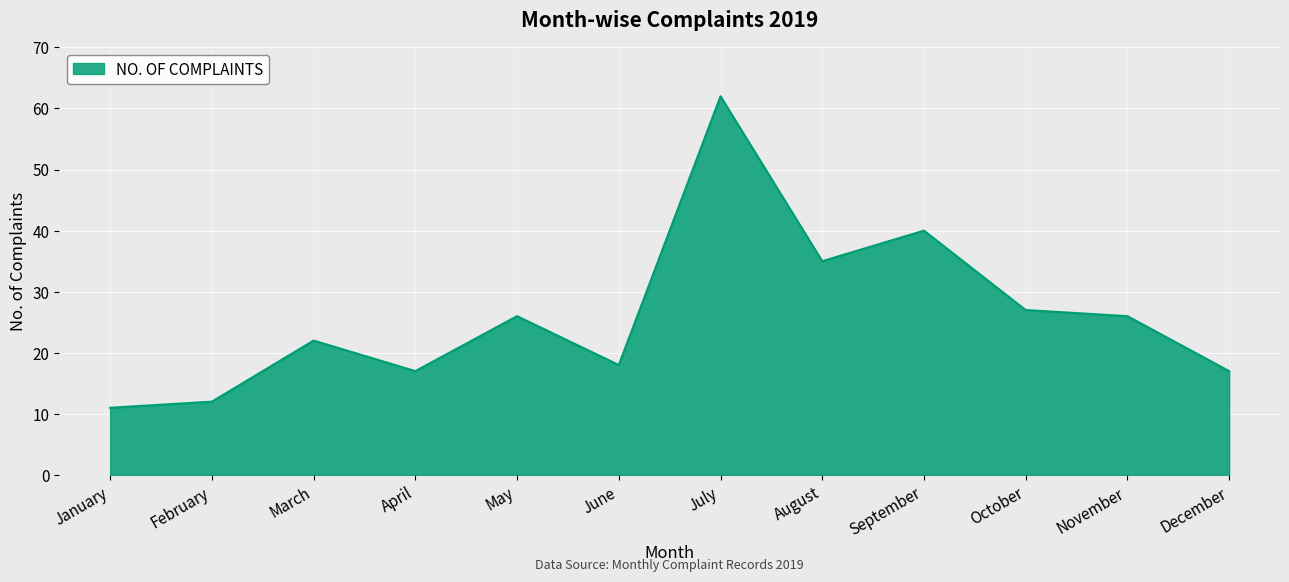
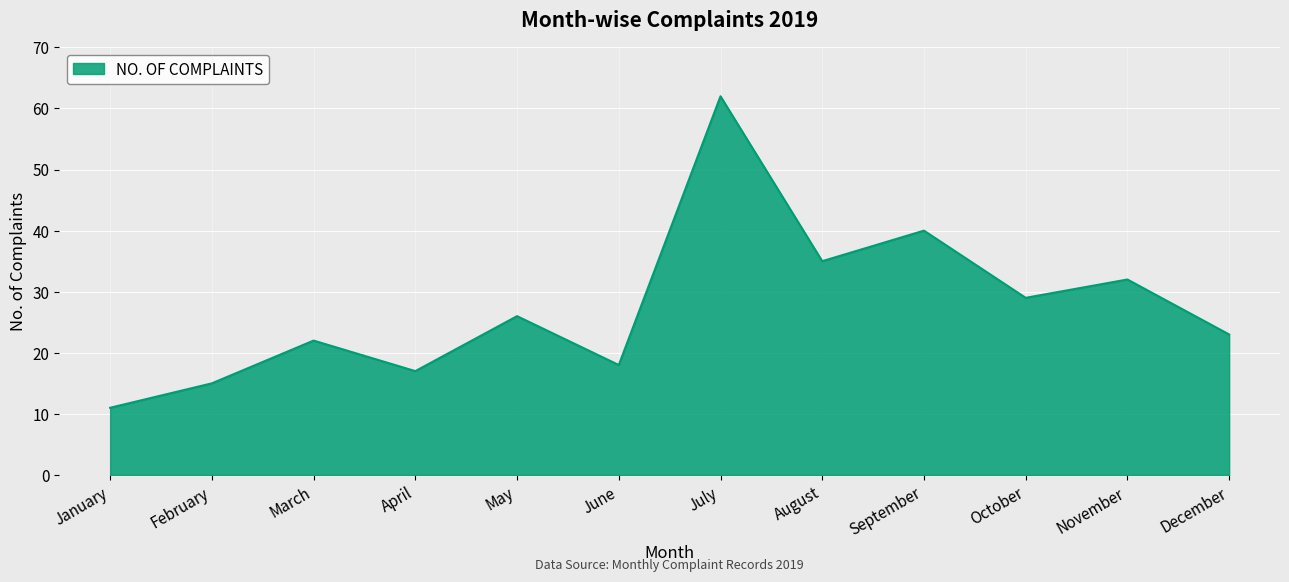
  {
    "January": 11,
-   "February": 12,
+   "February": 15,
    "March": 22,
    "April": 17,
    "May": 26,
    "June": 18,
    "July": 62,
    "August": 35,
    "September": 40,
-   "October": 27,
-   "November": 26,
-   "December": 17
+   "October": 29,
+   "November": 32,
+   "December": 23
  }
